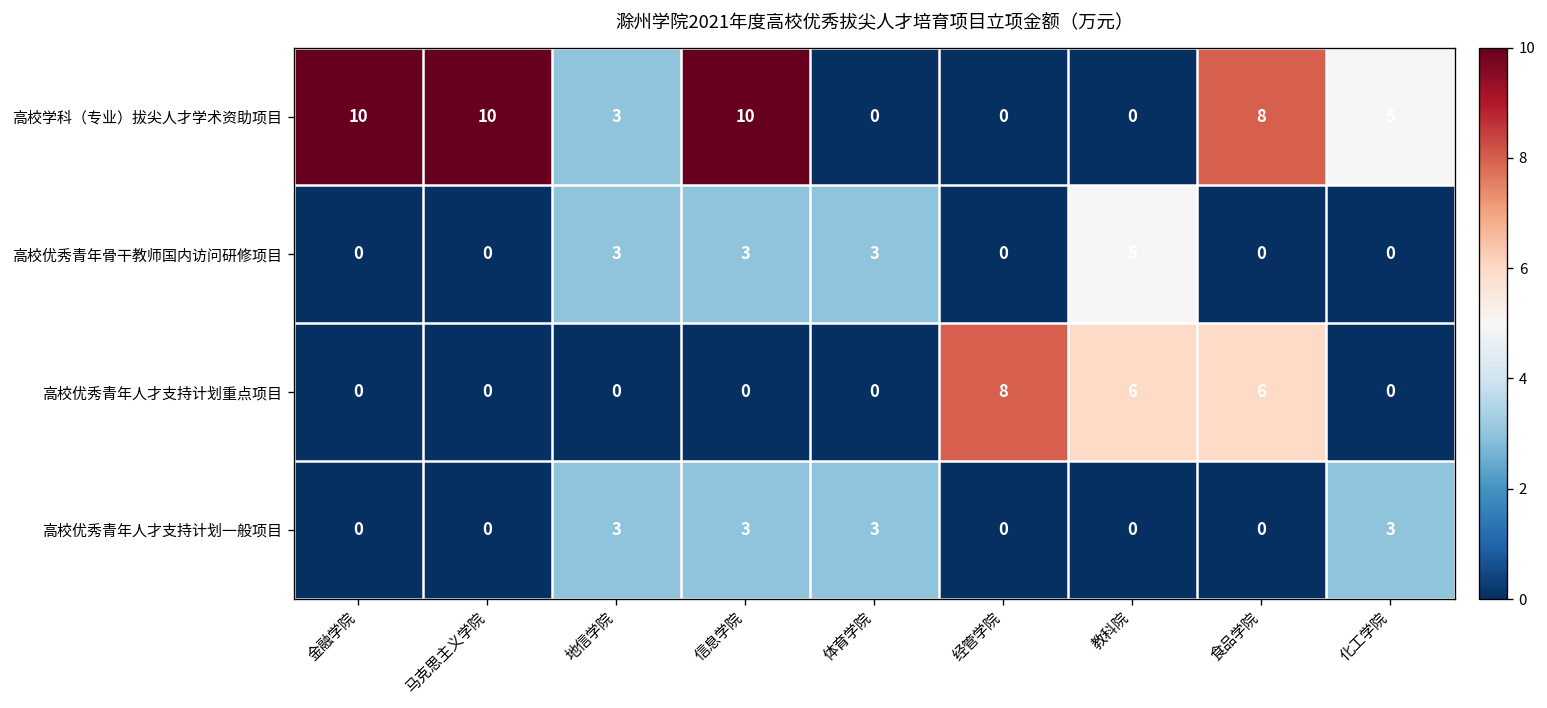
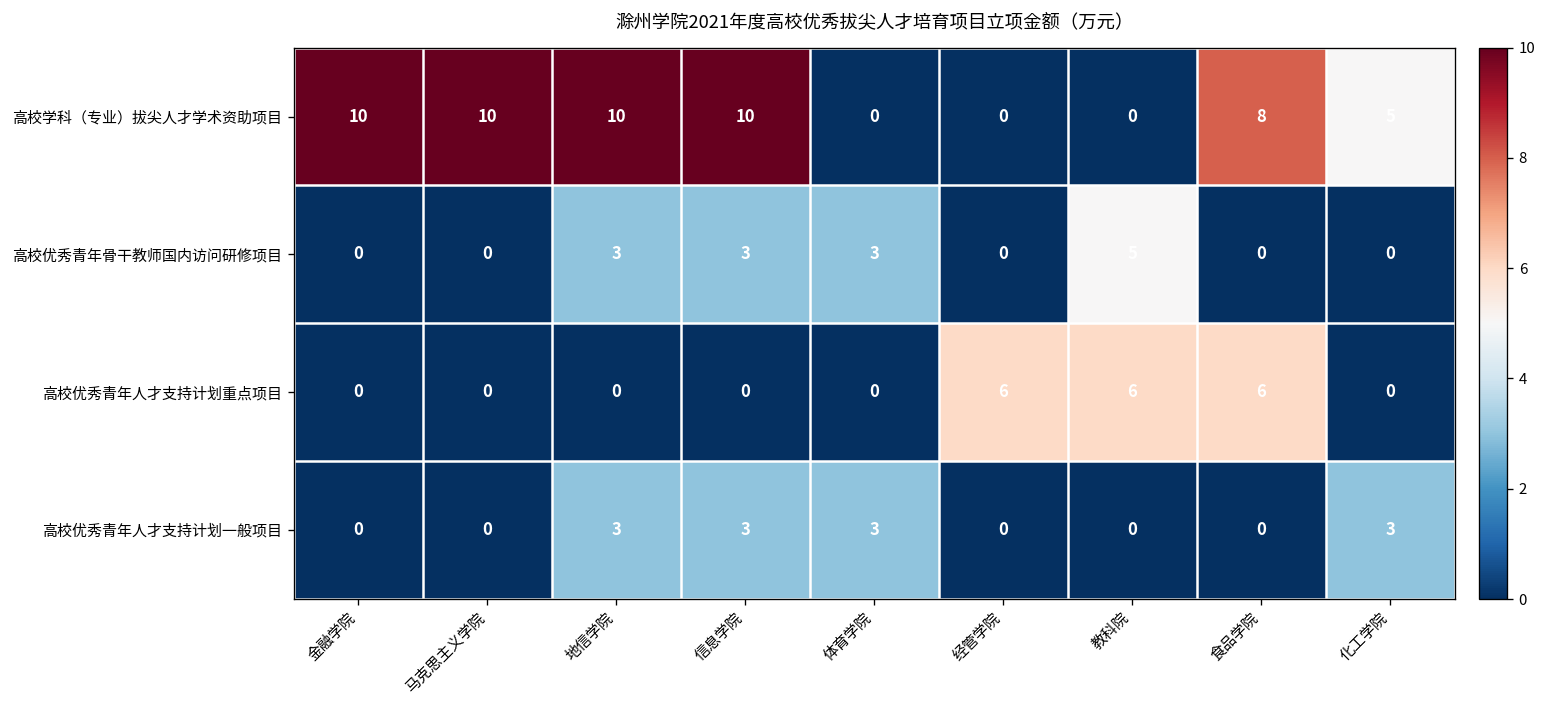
  {
    "高校学科（专业）拔尖人才学术资助项目": {
      "金融学院": 10,
      "马克思主义学院": 10,
-     "地信学院": 3,
+     "地信学院": 10,
      "信息学院": 10,
      "体育学院": 0,
      "经管学院": 0,
      "教科院": 0,
      "食品学院": 8
    },
    "高校优秀青年骨干教师国内访问研修项目": {
      "金融学院": 0,
      "马克思主义学院": 0,
      "地信学院": 3,
      "信息学院": 3,
      "体育学院": 3,
      "经管学院": 0,
      "食品学院": 0,
      "化工学院": 0
    },
    "高校优秀青年人才支持计划重点项目": {
      "金融学院": 0,
      "马克思主义学院": 0,
      "地信学院": 0,
      "信息学院": 0,
      "体育学院": 0,
-     "经管学院": 8,
+     "经管学院": 6,
      "教科院": 6,
      "食品学院": 6,
      "化工学院": 0
    },
    "高校优秀青年人才支持计划一般项目": {
      "金融学院": 0,
      "马克思主义学院": 0,
      "地信学院": 3,
      "信息学院": 3,
      "体育学院": 3,
      "经管学院": 0,
      "教科院": 0,
      "食品学院": 0,
      "化工学院": 3
    }
  }
